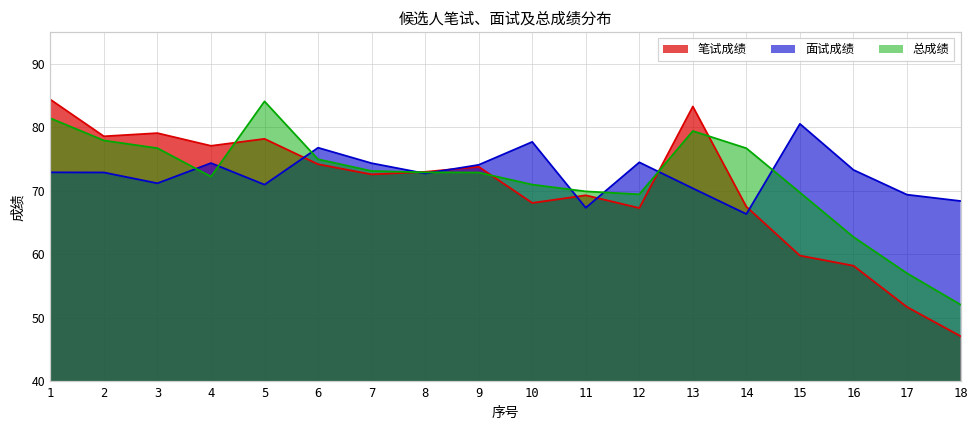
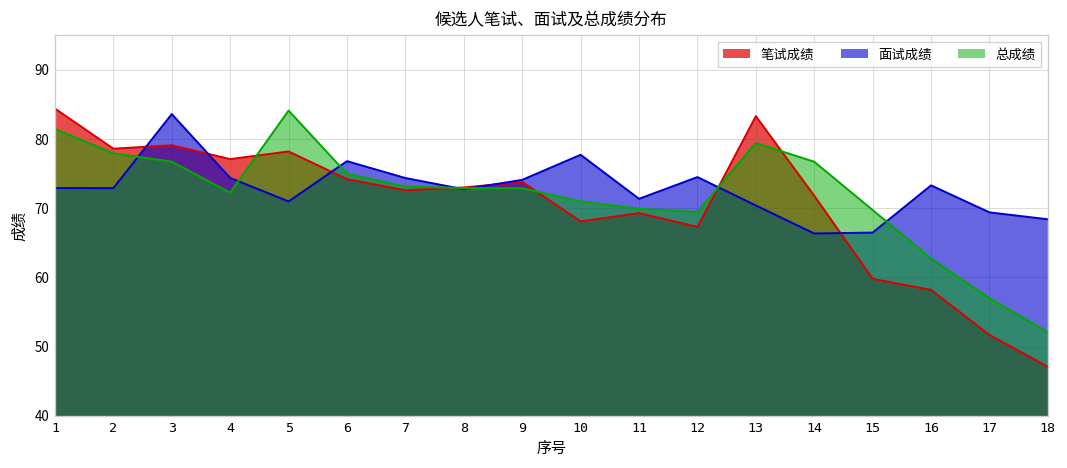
  {
    "笔试成绩": {
      "1": 84,
      "2": 79,
      "3": 79,
      "4": 77,
      "5": 78,
      "6": 74,
      "7": 73,
      "10": 68,
      "11": 69,
      "12": 67,
      "13": 83,
-     "14": 68,
+     "14": 72,
      "15": 60,
      "16": 58,
      "17": 52,
      "18": 47
    },
    "面试成绩": {
      "1": 73,
      "2": 73,
-     "3": 71,
+     "3": 84,
      "4": 74,
      "5": 71,
      "6": 77,
      "7": 74,
      "10": 78,
-     "11": 67,
+     "11": 71,
      "12": 75,
      "13": 70,
      "14": 66,
-     "15": 81,
+     "15": 66,
      "16": 73,
      "17": 69,
      "18": 68
    },
    "总成绩": {
      "1": 81,
      "2": 78,
      "3": 77,
      "4": 72,
      "5": 84,
      "6": 75,
      "7": 73,
      "9": 73,
      "10": 71,
      "11": 70,
      "12": 69,
      "13": 79,
      "14": 77,
      "15": 70,
      "16": 63,
      "17": 57,
      "18": 52
    }
  }
